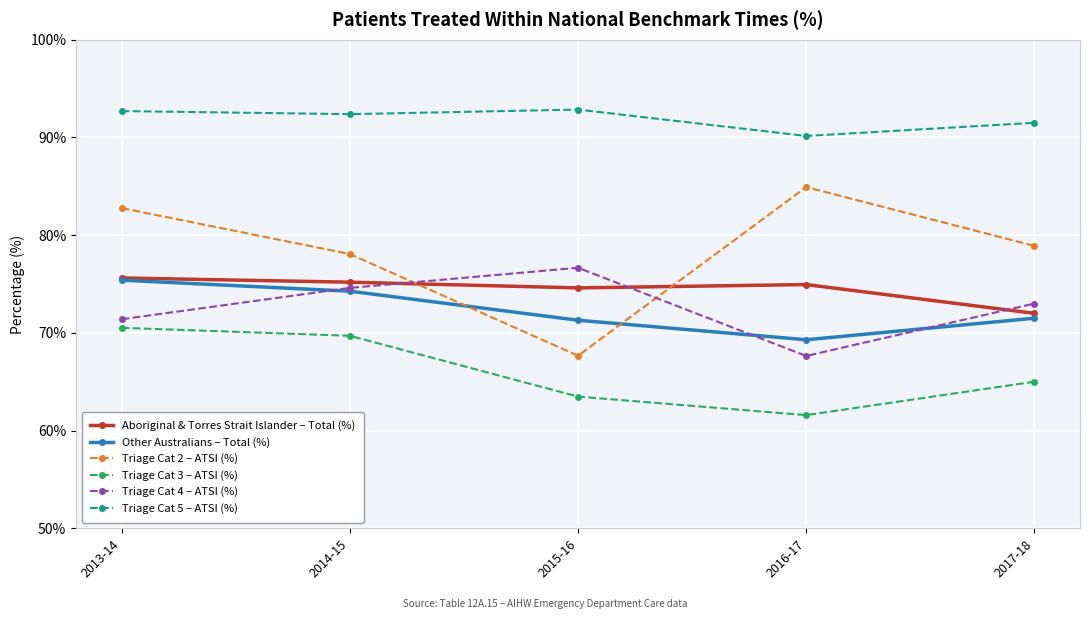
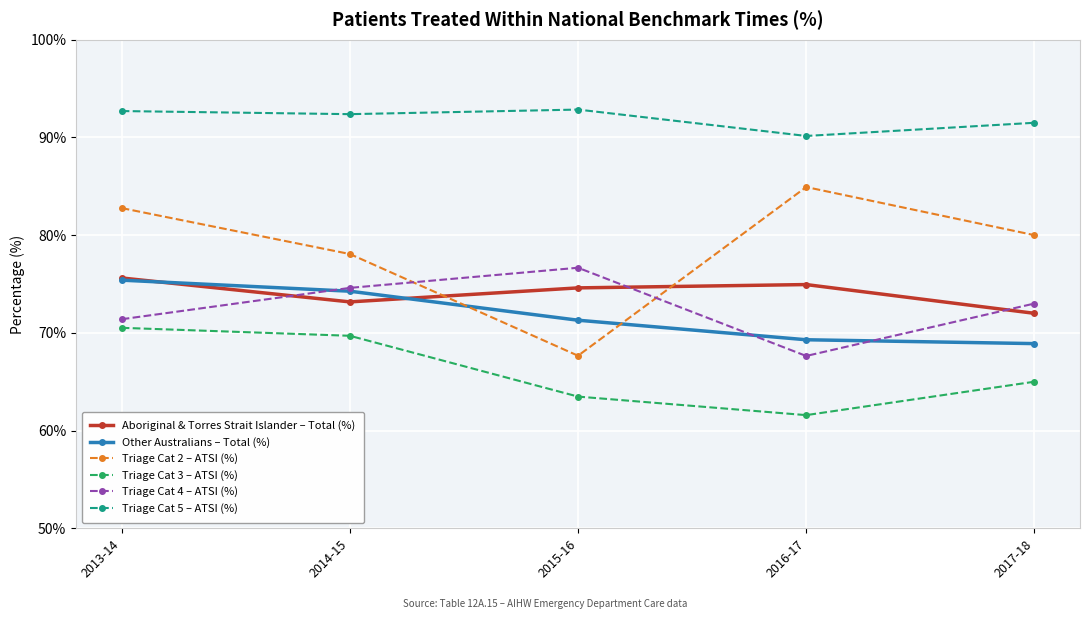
  {
    "Aboriginal & Torres Strait Islander – Total (%)": {
-     "2014-15": "75%",
+     "2014-15": "73%",
      "2015-16": "75%",
      "2016-17": "75%",
      "2017-18": "72%"
    },
    "Other Australians – Total (%)": {
      "2014-15": "74%",
      "2015-16": "71%",
      "2016-17": "69%",
-     "2017-18": "72%"
+     "2017-18": "69%"
    },
    "Triage Cat 2 – ATSI (%)": {
      "2013-14": "83%",
      "2014-15": "78%",
      "2015-16": "68%",
      "2016-17": "85%",
-     "2017-18": "79%"
+     "2017-18": "80%"
    },
    "Triage Cat 4 – ATSI (%)": {
      "2013-14": "71%",
      "2014-15": "75%",
      "2015-16": "77%",
      "2016-17": "68%",
      "2017-18": "73%"
    }
  }
